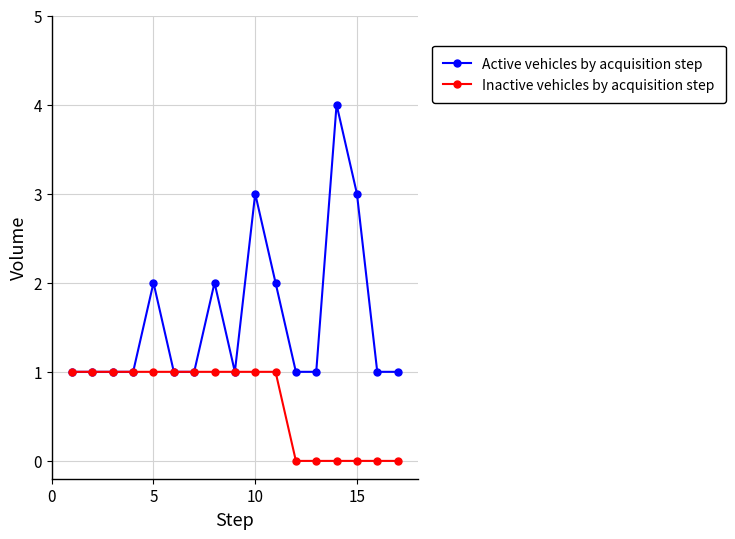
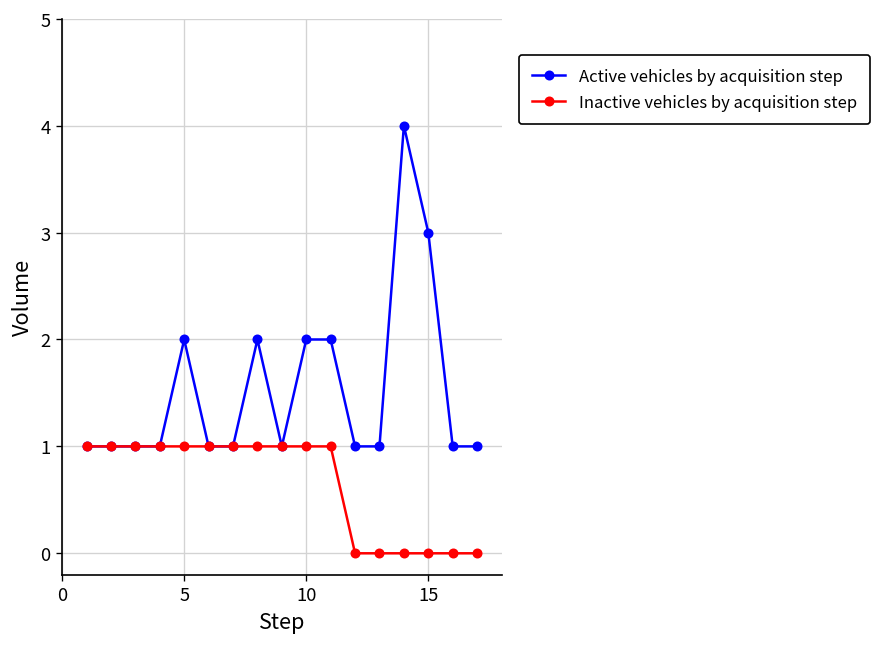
  {
    "Active vehicles by acquisition step": {
      "5": 2,
-     "10": 3,
+     "10": 2,
      "15": 3
    },
    "Inactive vehicles by acquisition step": {
      "5": 1,
      "10": 1,
      "15": 0
    }
  }
